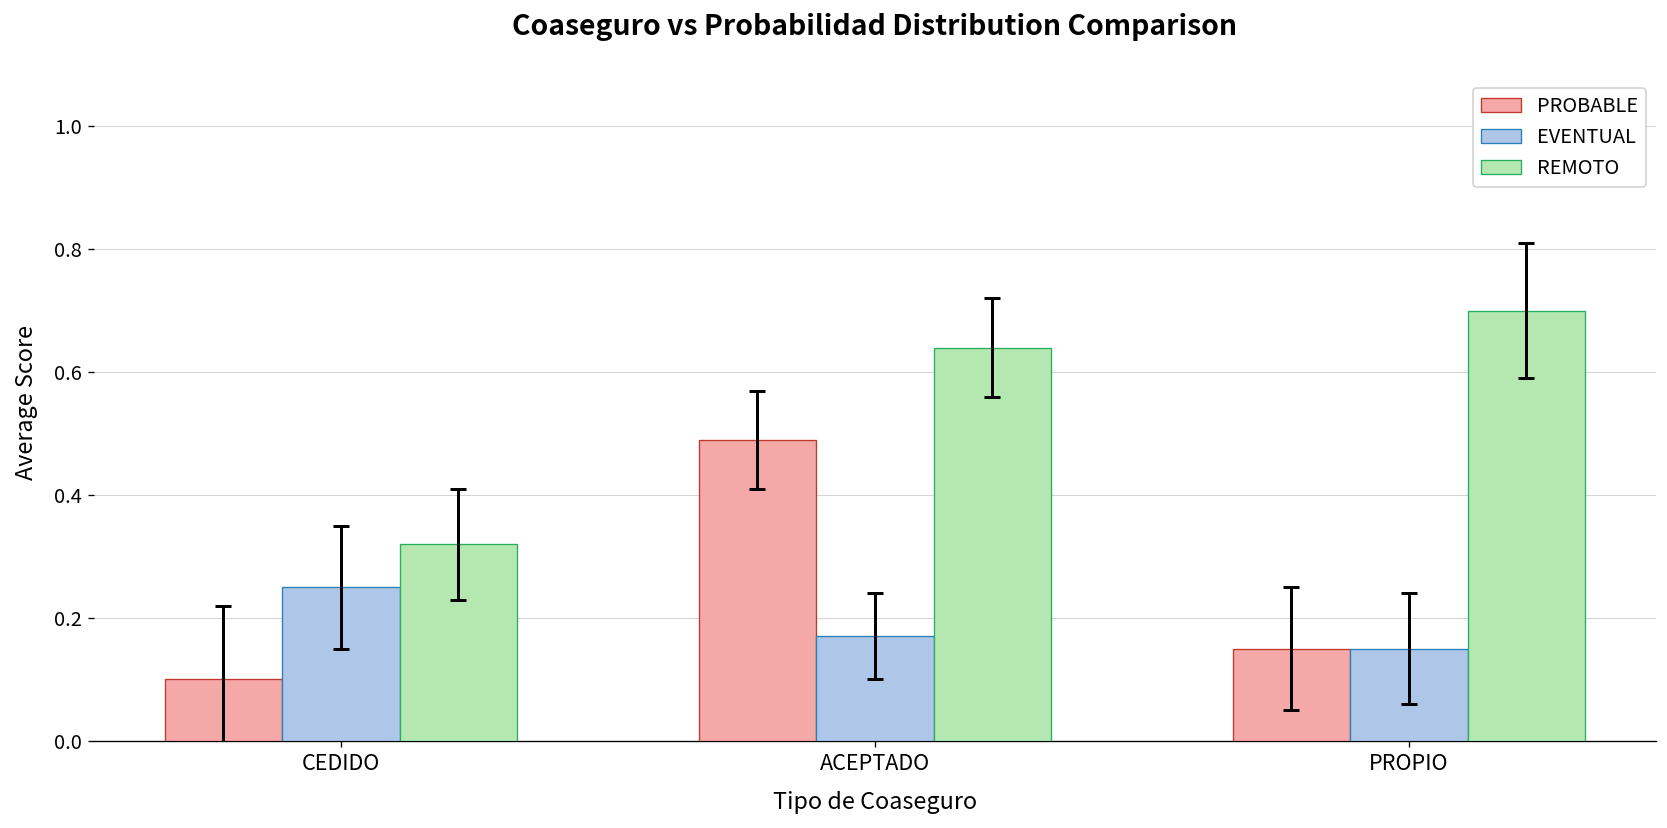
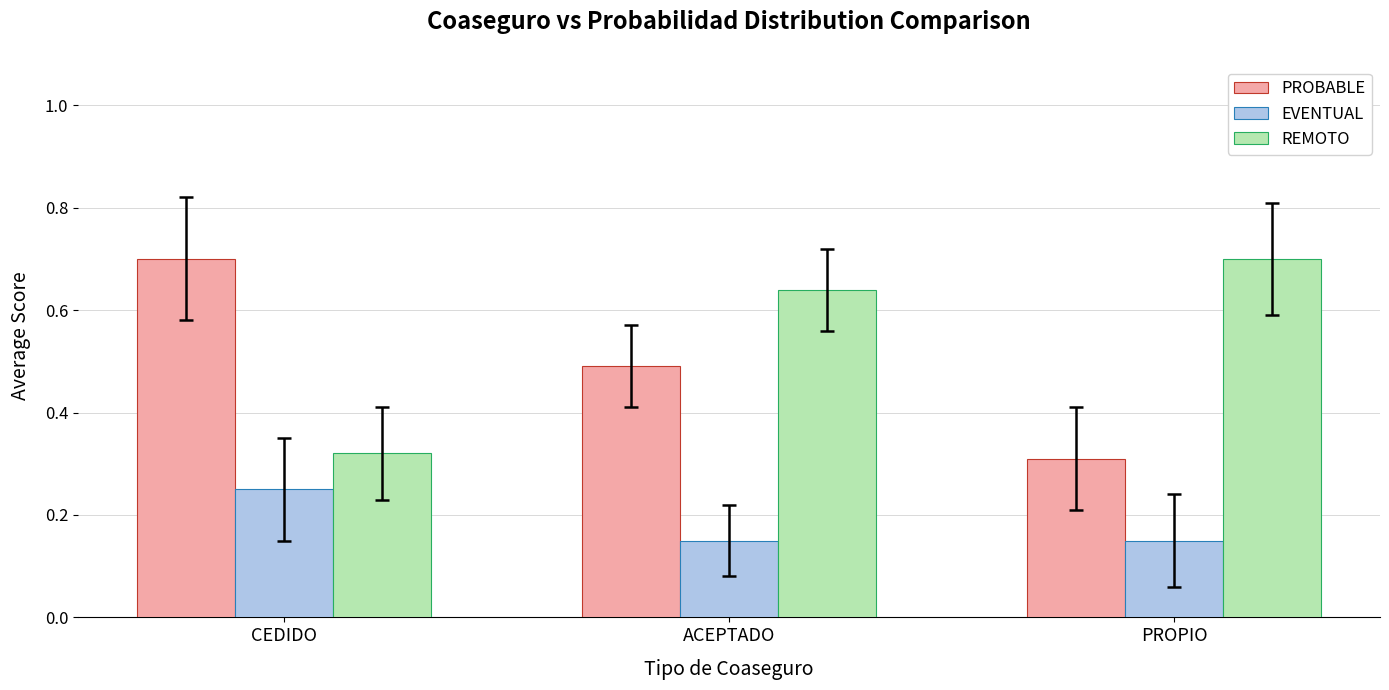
  {
    "PROBABLE": {
-     "CEDIDO": 0.1,
+     "CEDIDO": 0.7,
      "ACEPTADO": 0.49,
-     "PROPIO": 0.15
+     "PROPIO": 0.31
    },
    "EVENTUAL": {
      "CEDIDO": 0.25,
-     "ACEPTADO": 0.17,
+     "ACEPTADO": 0.15,
      "PROPIO": 0.15
    },
    "REMOTO": {
      "CEDIDO": 0.32,
      "ACEPTADO": 0.64,
      "PROPIO": 0.70
    }
  }
